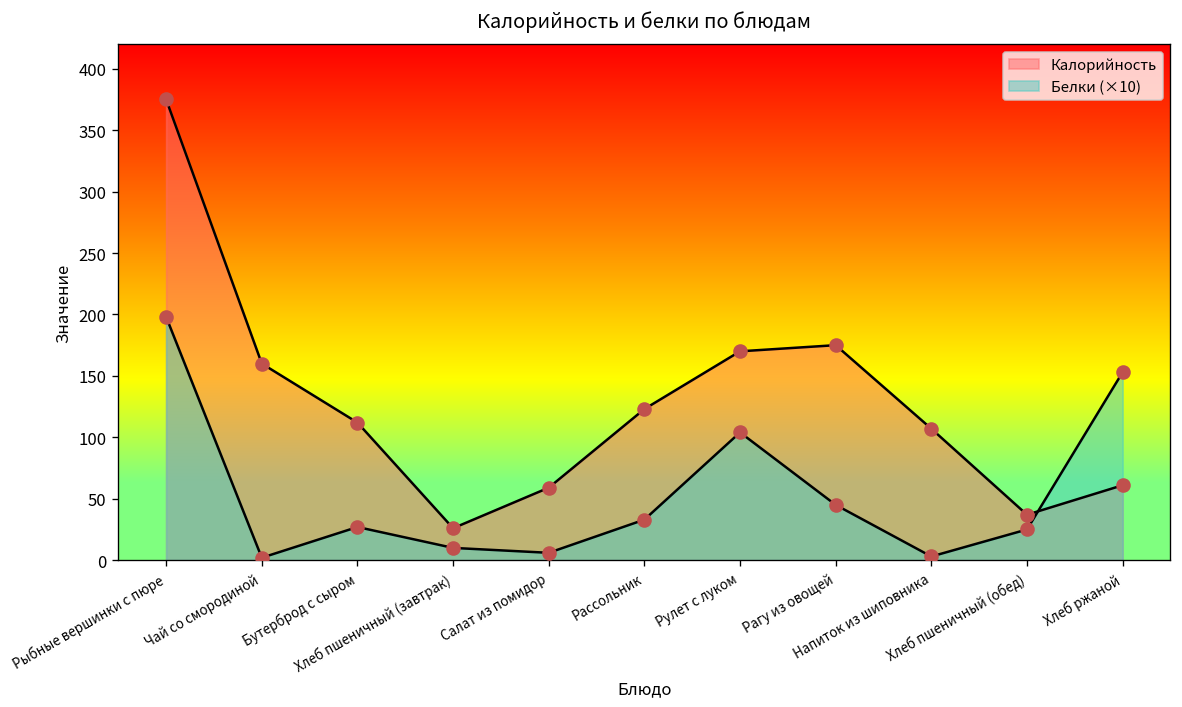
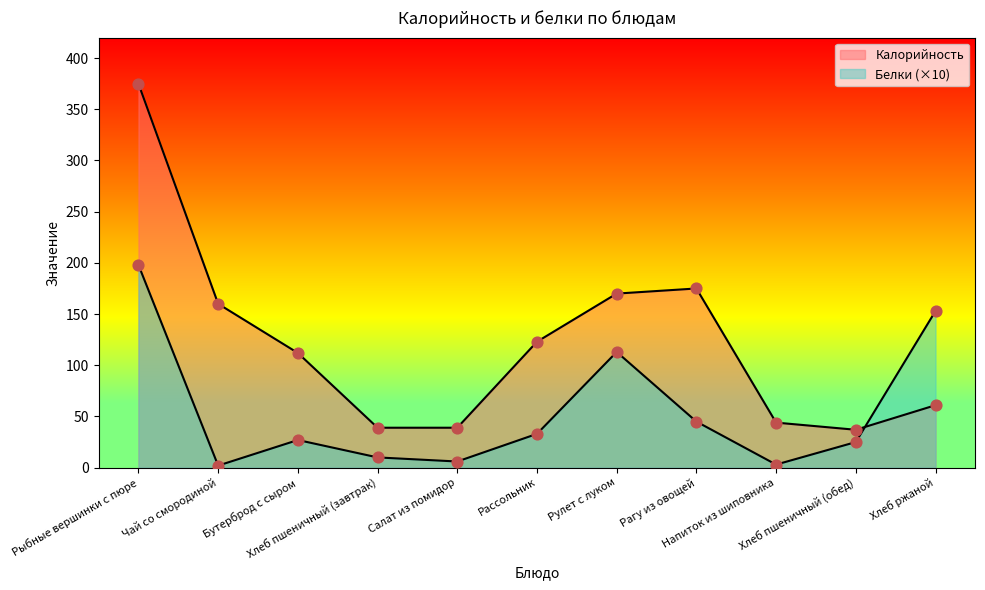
  {
    "Калорийность": {
      "Рыбные вершинки с пюре": 375,
      "Чай со смородиной": 160,
      "Бутерброд с сыром": 112,
-     "Хлеб пшеничный (завтрак)": 26,
-     "Салат из помидор": 59,
+     "Хлеб пшеничный (завтрак)": 39,
+     "Салат из помидор": 39,
      "Рассольник": 123,
      "Рулет с луком": 170,
      "Рагу из овощей": 175,
-     "Напиток из шиповника": 107,
+     "Напиток из шиповника": 44,
      "Хлеб пшеничный (обед)": 37,
      "Хлеб ржаной": 61
    },
    "Белки (×10)": {
      "Рыбные вершинки с пюре": 198,
      "Чай со смородиной": 2,
      "Бутерброд с сыром": 27,
      "Хлеб пшеничный (завтрак)": 10,
      "Салат из помидор": 6,
      "Рассольник": 33,
-     "Рулет с луком": 104,
+     "Рулет с луком": 113,
      "Рагу из овощей": 45,
      "Напиток из шиповника": 3,
      "Хлеб пшеничный (обед)": 25,
      "Хлеб ржаной": 153
    }
  }
